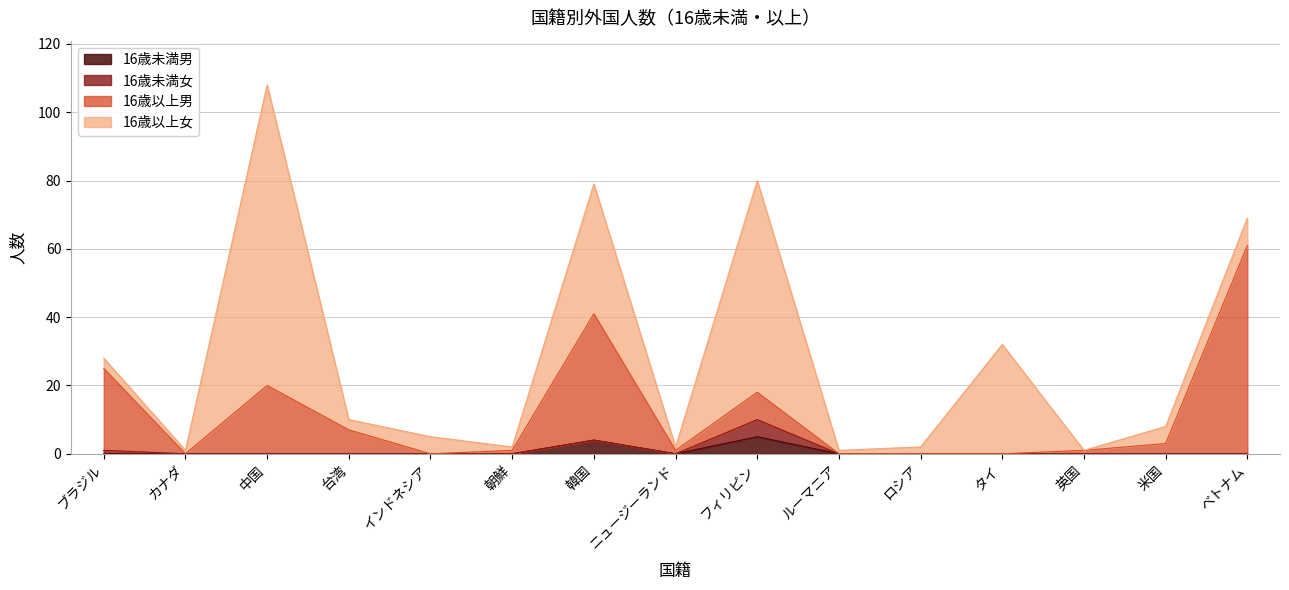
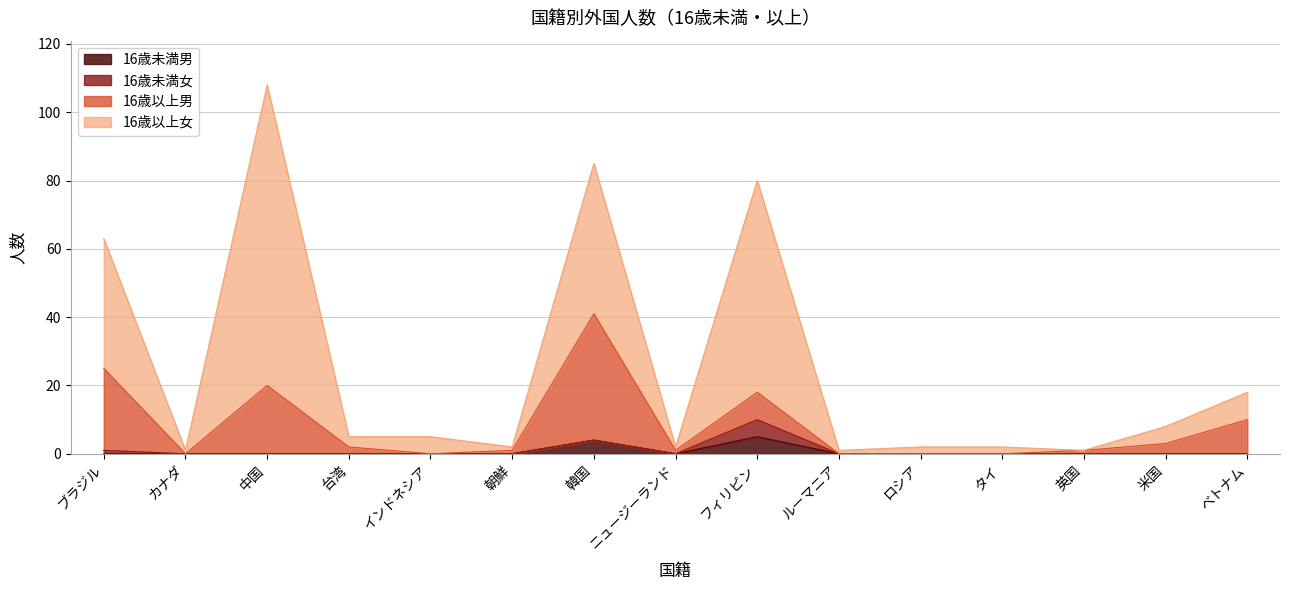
  {
    "16歳未満男": {
      "ブラジル": 0,
      "フィリピン": 5
    },
    "16歳未満女": {
      "ブラジル": 1,
      "フィリピン": 10
    },
    "16歳以上男": {
      "ブラジル": 24,
      "中国": 20,
-     "台湾": 7,
+     "台湾": 2,
      "朝鮮": 1,
      "韓国": 37,
      "ニュージーランド": 1,
      "フィリピン": 8,
      "米国": 3,
-     "ベトナム": 61
+     "ベトナム": 10
    },
    "16歳以上女": {
-     "ブラジル": 3,
+     "ブラジル": 38,
      "カナダ": 1,
      "中国": 88,
      "台湾": 3,
      "インドネシア": 5,
      "朝鮮": 1,
-     "韓国": 38,
+     "韓国": 44,
      "ニュージーランド": 1,
      "フィリピン": 62,
      "ルーマニア": 1,
      "ロシア": 2,
-     "タイ": 32,
+     "タイ": 2,
      "米国": 5,
      "ベトナム": 8
    }
  }
